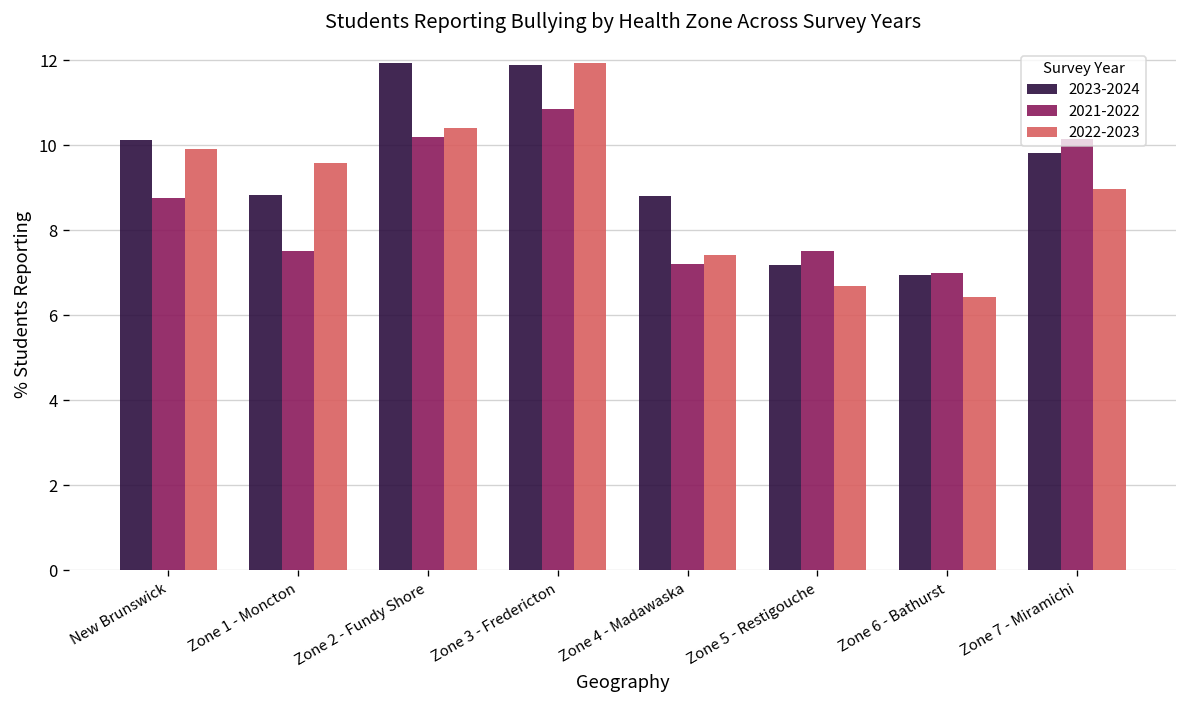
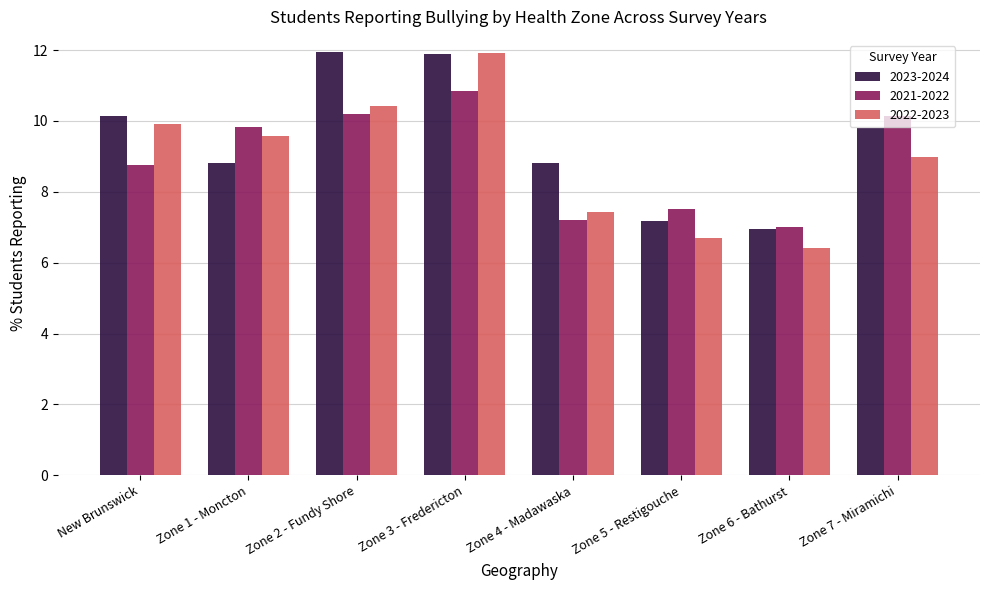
  {
    "2023-2024": {
      "New Brunswick": 10.1,
      "Zone 1 - Moncton": 8.8,
      "Zone 2 - Fundy Shore": 11.9,
      "Zone 3 - Fredericton": 11.9,
      "Zone 4 - Madawaska": 8.8,
      "Zone 5 - Restigouche": 7.2,
      "Zone 6 - Bathurst": 6.9,
      "Zone 7 - Miramichi": 9.8
    },
    "2021-2022": {
      "New Brunswick": 8.7,
-     "Zone 1 - Moncton": 7.5,
+     "Zone 1 - Moncton": 9.8,
      "Zone 2 - Fundy Shore": 10.2,
      "Zone 3 - Fredericton": 10.8,
      "Zone 4 - Madawaska": 7.2,
      "Zone 5 - Restigouche": 7.5,
      "Zone 6 - Bathurst": 7.0
    },
    "2022-2023": {
      "New Brunswick": 9.9,
      "Zone 1 - Moncton": 9.6,
      "Zone 2 - Fundy Shore": 10.4,
      "Zone 3 - Fredericton": 11.9,
      "Zone 4 - Madawaska": 7.4,
      "Zone 5 - Restigouche": 6.7,
      "Zone 6 - Bathurst": 6.4,
      "Zone 7 - Miramichi": 9.0
    }
  }
